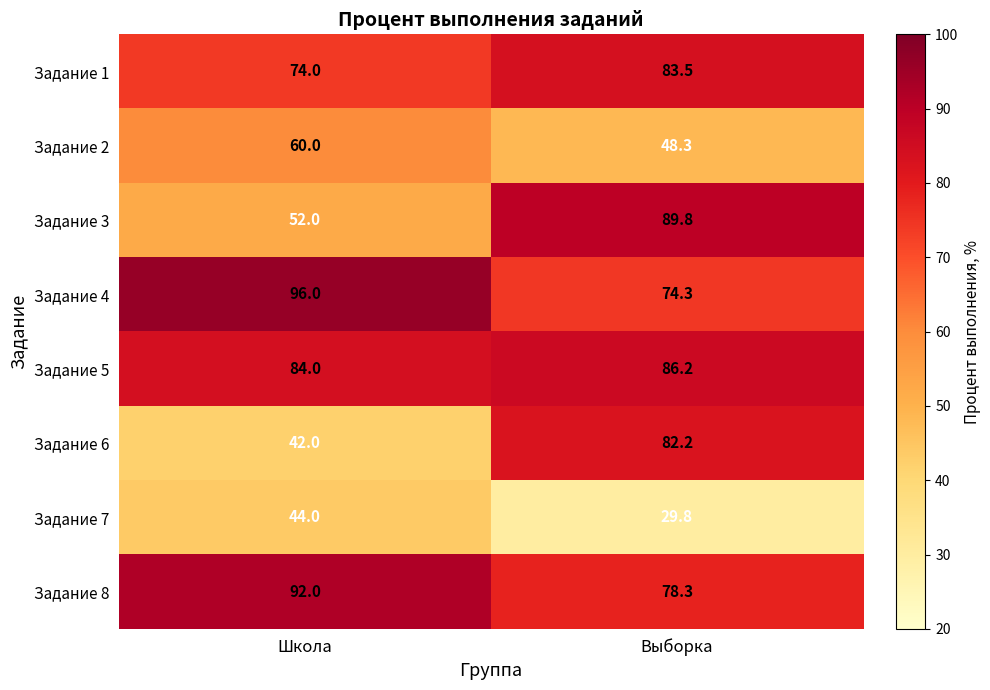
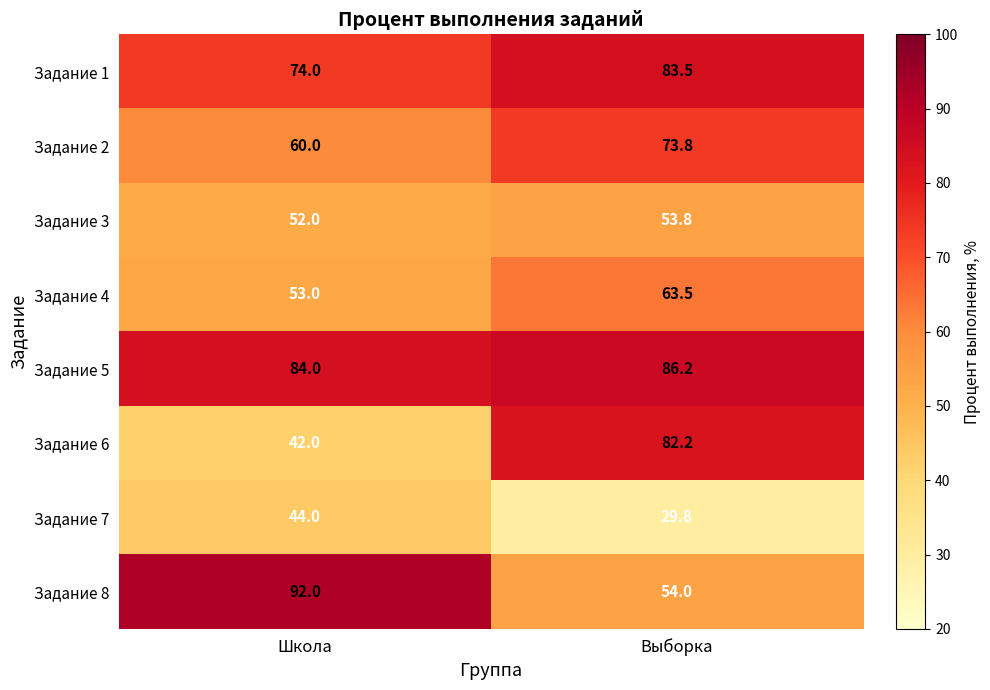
  {
    "Задание 1": {
      "Школа": 74.0,
      "Выборка": 83.5
    },
    "Задание 2": {
      "Школа": 60.0,
-     "Выборка": 48.3
+     "Выборка": 73.8
    },
    "Задание 3": {
      "Школа": 52.0,
-     "Выборка": 89.8
+     "Выборка": 53.8
    },
    "Задание 4": {
-     "Школа": 96.0,
-     "Выборка": 74.3
+     "Школа": 53.0,
+     "Выборка": 63.5
    },
    "Задание 5": {
      "Школа": 84.0,
      "Выборка": 86.2
    },
    "Задание 6": {
      "Школа": 42.0,
      "Выборка": 82.2
    },
    "Задание 7": {
      "Школа": 44.0,
      "Выборка": 29.8
    },
    "Задание 8": {
      "Школа": 92.0,
-     "Выборка": 78.3
+     "Выборка": 54.0
    }
  }
